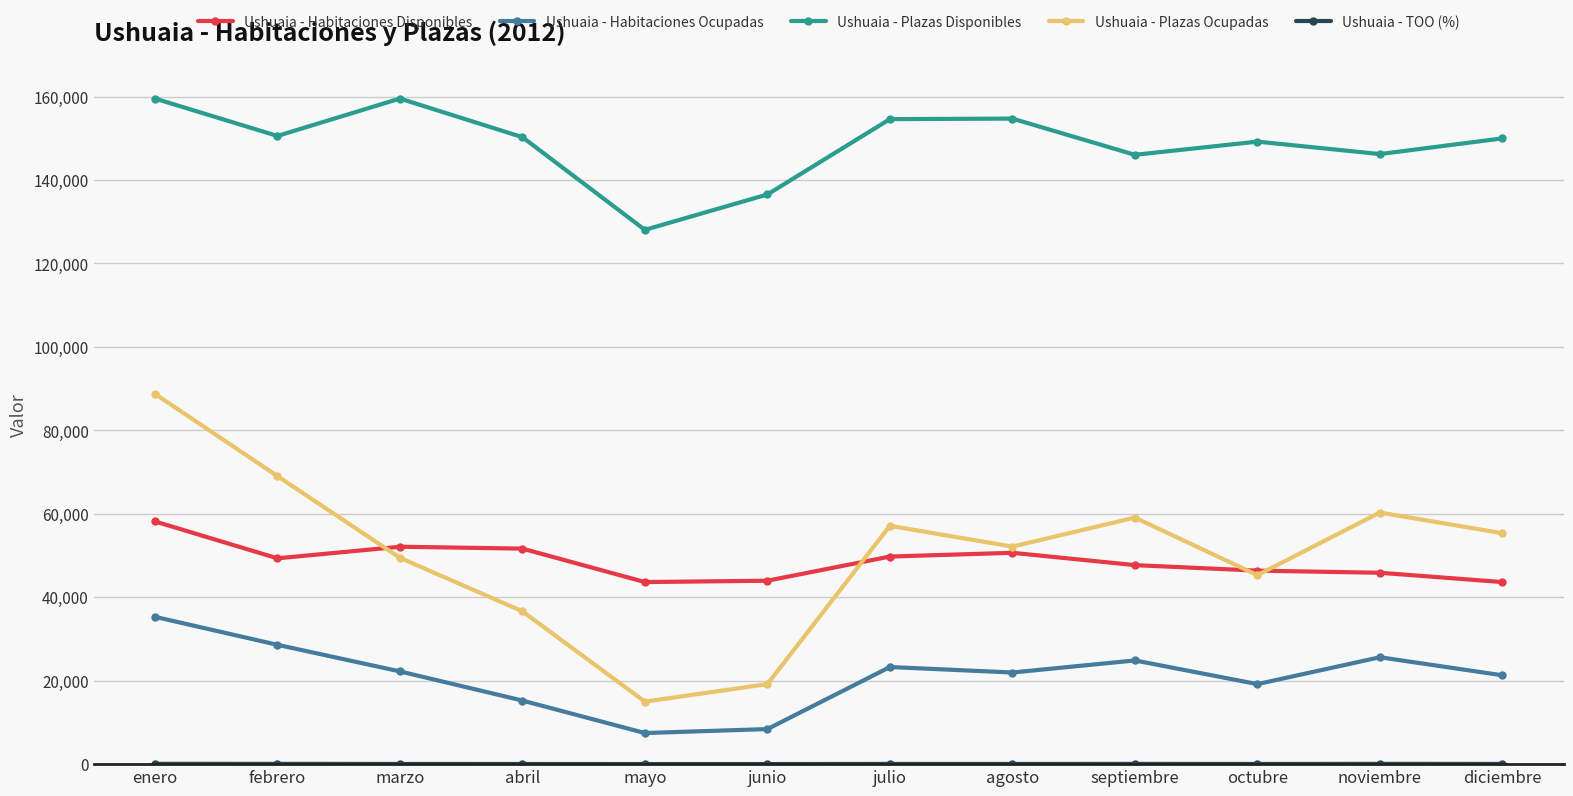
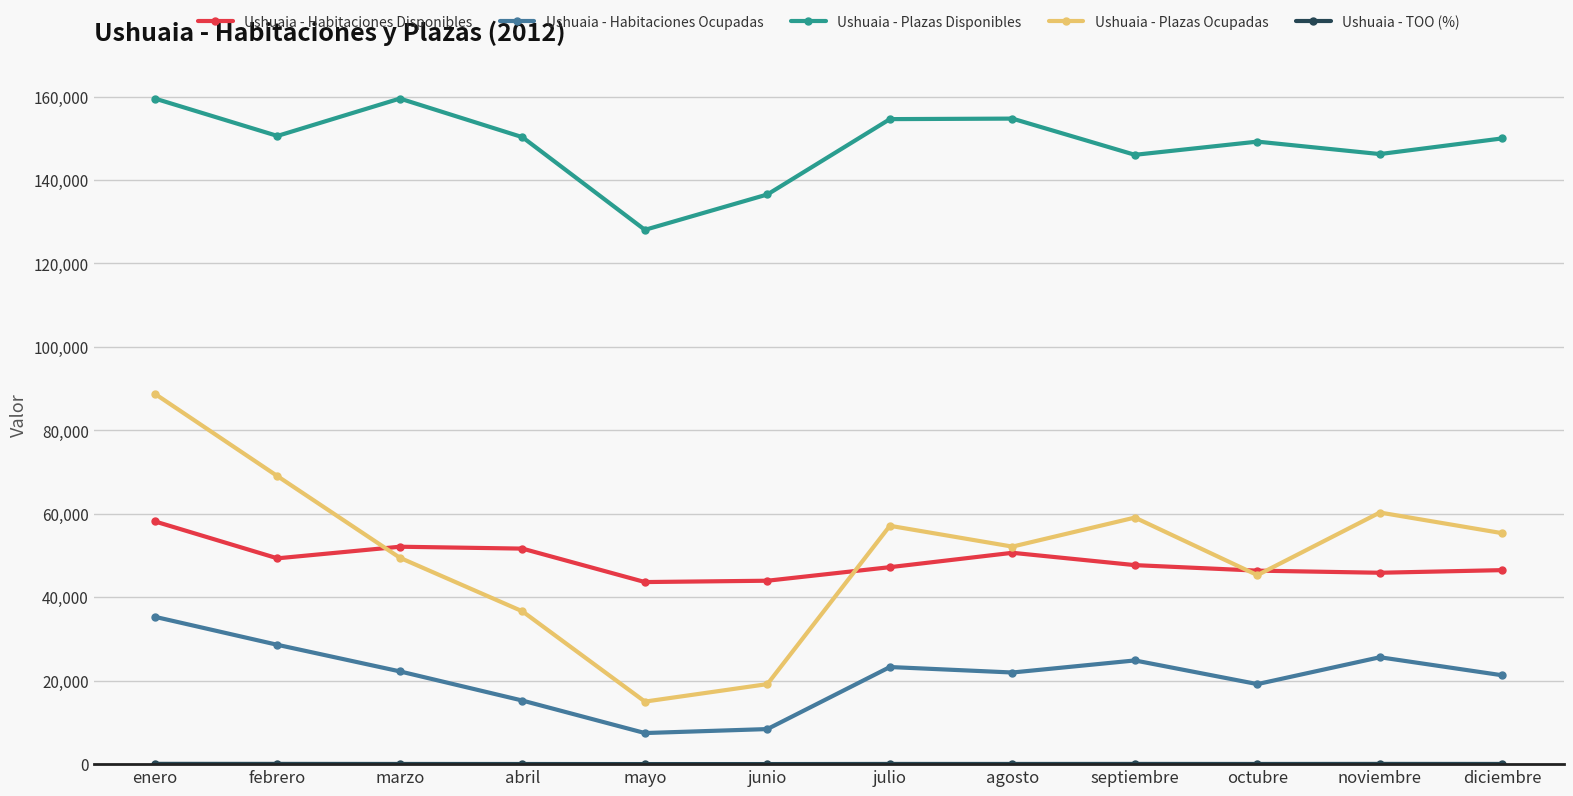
  {
    "Ushuaia - Habitaciones Disponibles": {
      "enero": "58,000",
      "febrero": "49,000",
      "marzo": "52,000",
      "abril": "52,000",
      "mayo": "44,000",
      "junio": "44,000",
-     "julio": "50,000",
+     "julio": "47,000",
      "agosto": "51,000",
      "septiembre": "48,000",
      "octubre": "46,000",
      "noviembre": "46,000",
-     "diciembre": "44,000"
+     "diciembre": "47,000"
    },
    "Ushuaia - Plazas Ocupadas": {
      "enero": "89,000",
      "febrero": "69,000",
      "marzo": "49,000",
      "abril": "37,000",
      "mayo": "15,000",
      "junio": "19,000",
      "julio": "57,000",
      "agosto": "52,000",
      "septiembre": "59,000",
      "octubre": "45,000",
      "noviembre": "60,000",
      "diciembre": "55,000"
    },
    "Ushuaia - TOO (%)": {
      "enero": "0",
      "febrero": "0",
      "marzo": "0",
      "abril": "0",
      "mayo": "0",
      "junio": "0",
      "julio": "0",
      "agosto": "0",
      "septiembre": "0",
      "octubre": "0",
      "noviembre": "0",
      "diciembre": "0"
    }
  }
